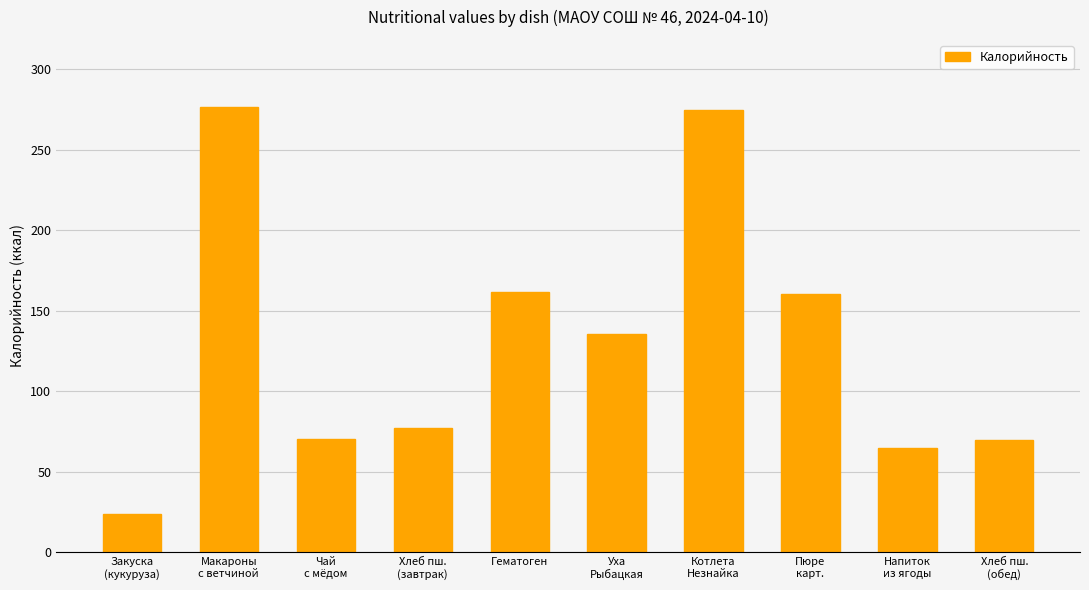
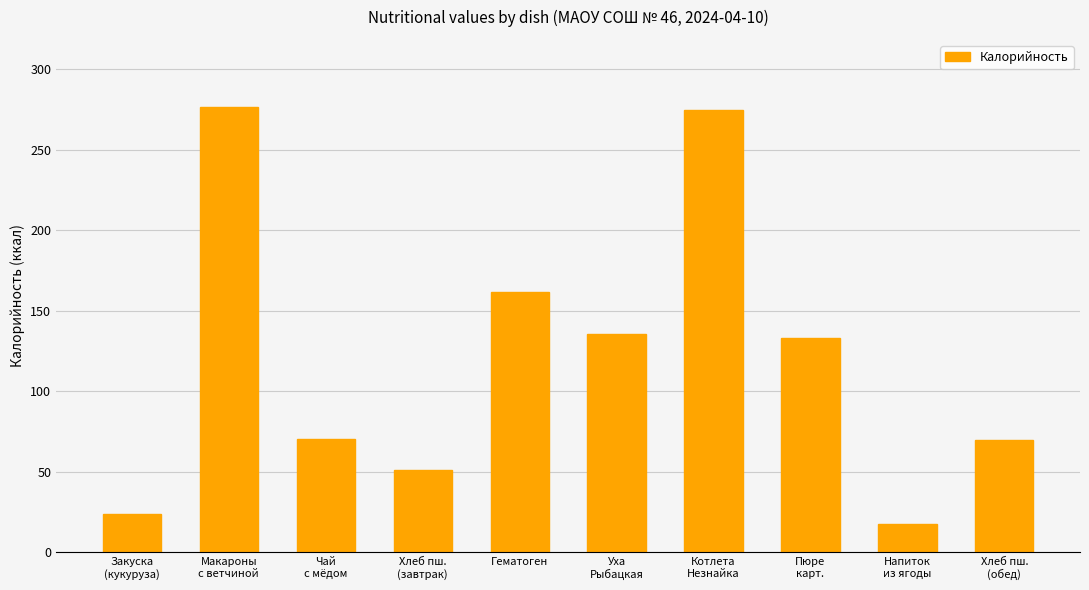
  {
    "Закуска (кукуруза)": 24,
    "Макароны с ветчиной": 277,
    "Чай с мёдом": 70,
-   "Хлеб пш. (завтрак)": 77,
+   "Хлеб пш. (завтрак)": 51,
    "Гематоген": 161,
    "Уха Рыбацкая": 135,
    "Котлета Незнайка": 275,
-   "Пюре карт.": 161,
-   "Напиток из ягоды": 65,
+   "Пюре карт.": 133,
+   "Напиток из ягоды": 17,
    "Хлеб пш. (обед)": 70
  }
